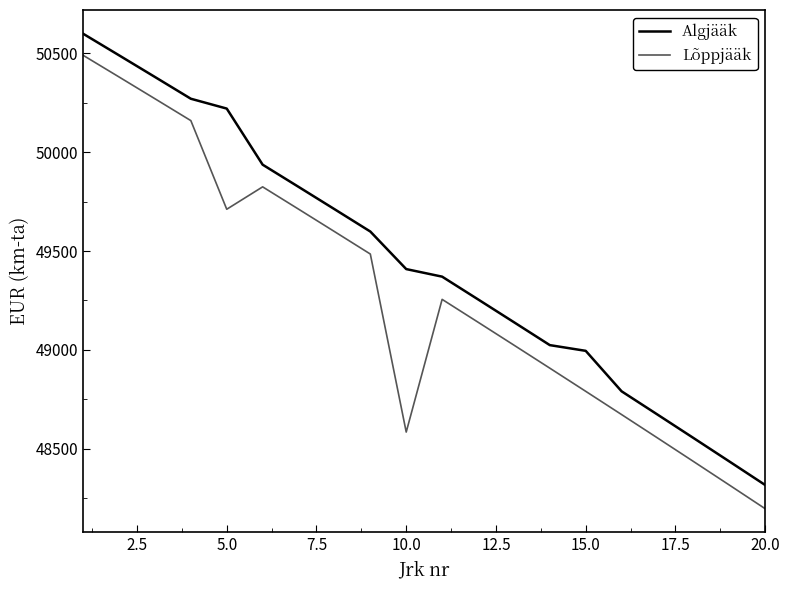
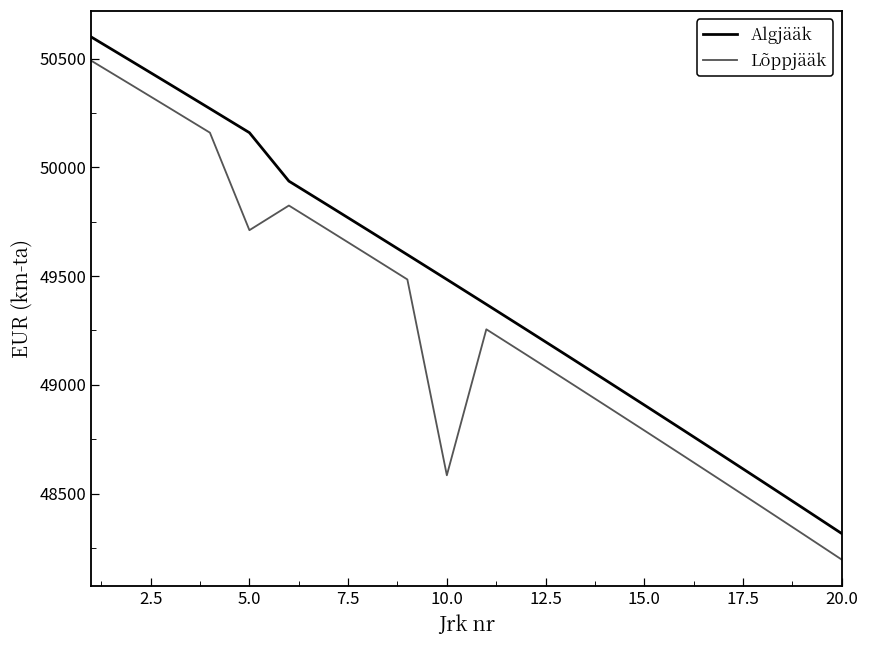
  {
    "Algjääk": {
-     "5.0": 50220,
-     "10.0": 49410,
-     "15.0": 48990,
+     "5.0": 50160,
+     "10.0": 49480,
+     "15.0": 48910,
      "20.0": 48320
    },
    "Lõppjääk": {
      "5.0": 49710,
      "10.0": 48580,
      "15.0": 48790,
      "20.0": 48200
    }
  }
